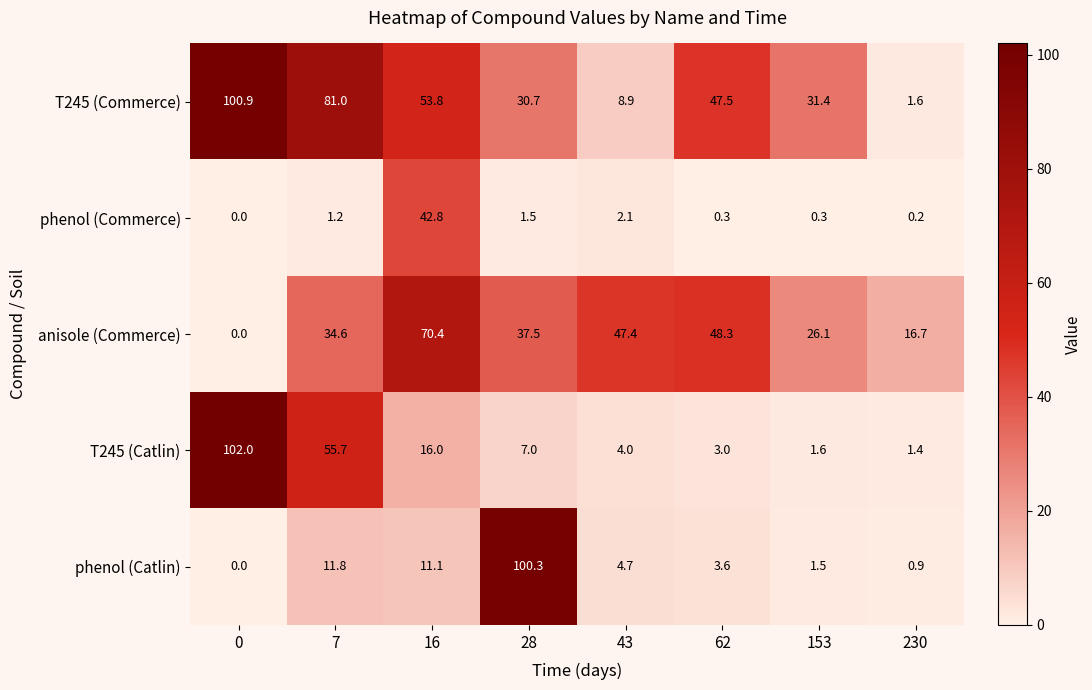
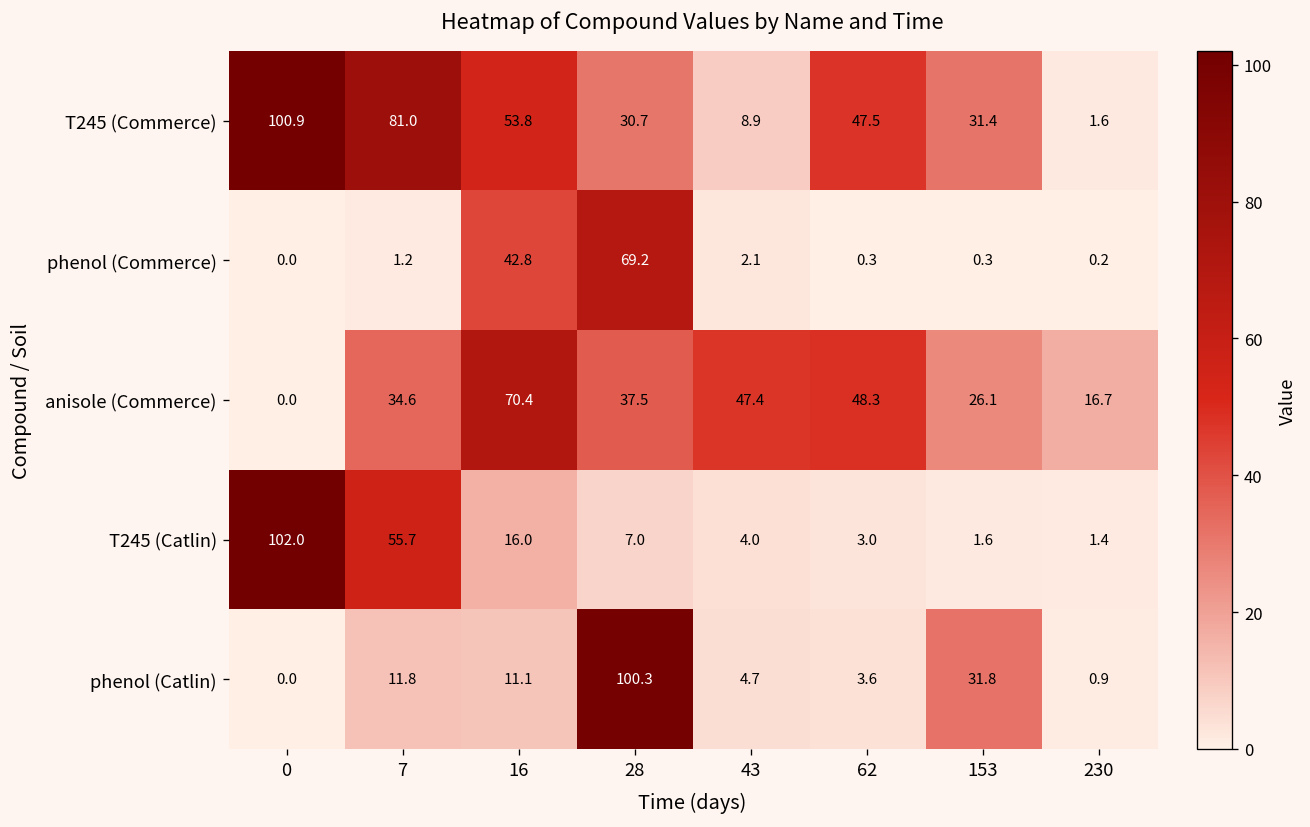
  {
    "T245 (Commerce)": {
      "0": 100.9,
      "7": 81.0,
      "16": 53.8,
      "28": 30.7,
      "43": 8.9,
      "62": 47.5,
      "153": 31.4,
      "230": 1.6
    },
    "phenol (Commerce)": {
      "0": 0.0,
      "7": 1.2,
      "16": 42.8,
-     "28": 1.5,
+     "28": 69.2,
      "43": 2.1,
      "62": 0.3,
      "153": 0.3,
      "230": 0.2
    },
    "anisole (Commerce)": {
      "0": 0.0,
      "7": 34.6,
      "16": 70.4,
      "28": 37.5,
      "43": 47.4,
      "62": 48.3,
      "153": 26.1,
      "230": 16.7
    },
    "T245 (Catlin)": {
      "0": 102.0,
      "7": 55.7,
      "16": 16.0,
      "28": 7.0,
      "43": 4.0,
      "62": 3.0,
      "153": 1.6,
      "230": 1.4
    },
    "phenol (Catlin)": {
      "0": 0.0,
      "7": 11.8,
      "16": 11.1,
      "28": 100.3,
      "43": 4.7,
      "62": 3.6,
-     "153": 1.5,
+     "153": 31.8,
      "230": 0.9
    }
  }
